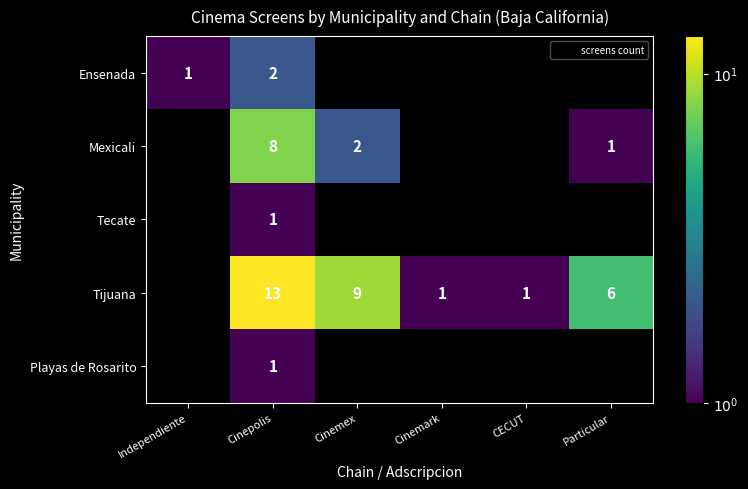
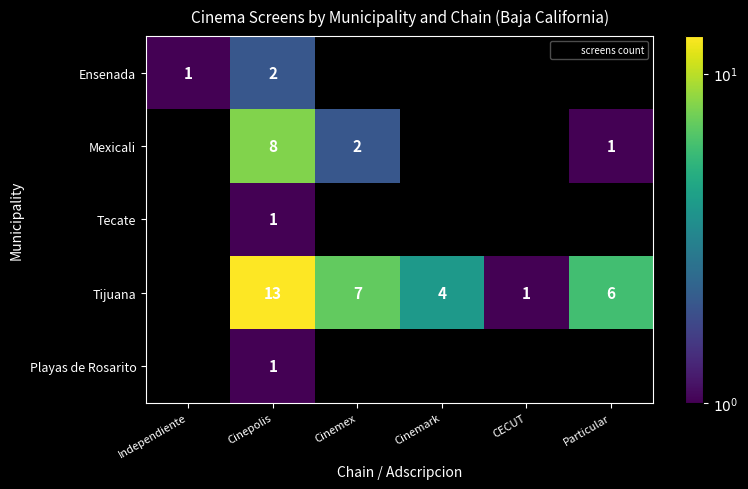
  {
    "Ensenada": {
      "Independiente": 1,
      "Cinepolis": 2
    },
    "Mexicali": {
      "Cinepolis": 8,
      "Cinemex": 2,
      "Particular": 1
    },
    "Tecate": {
      "Cinepolis": 1
    },
    "Tijuana": {
      "Cinepolis": 13,
-     "Cinemex": 9,
-     "Cinemark": 1,
+     "Cinemex": 7,
+     "Cinemark": 4,
      "CECUT": 1,
      "Particular": 6
    },
    "Playas de Rosarito": {
      "Cinepolis": 1
    }
  }
